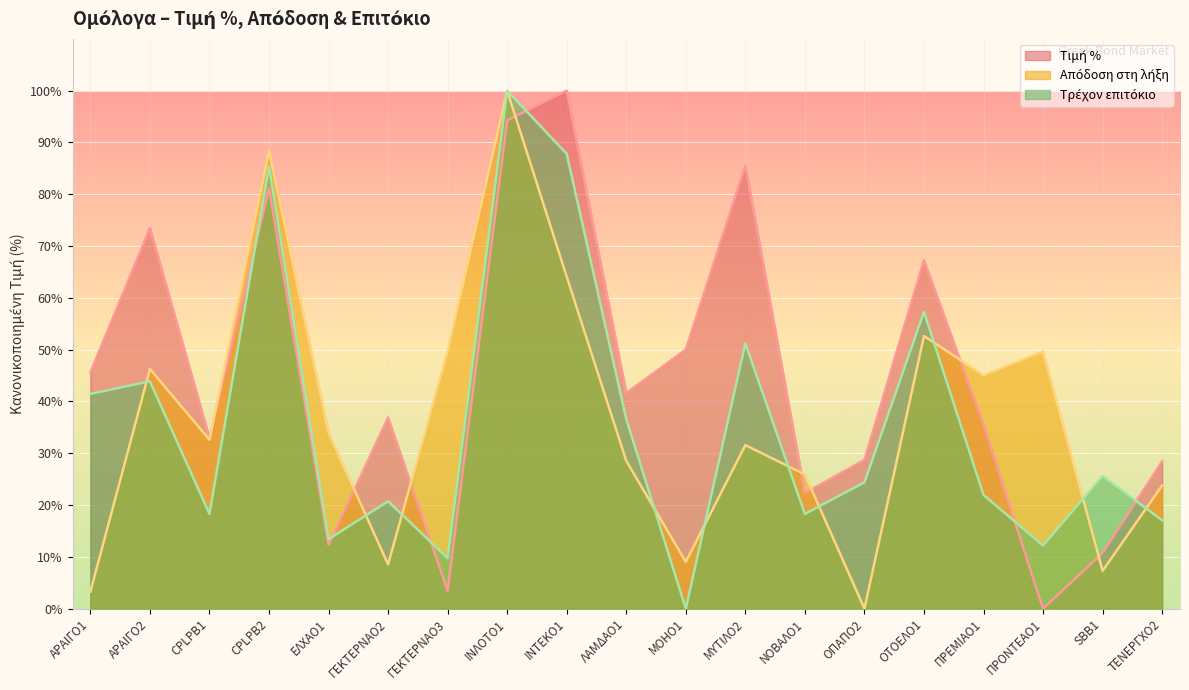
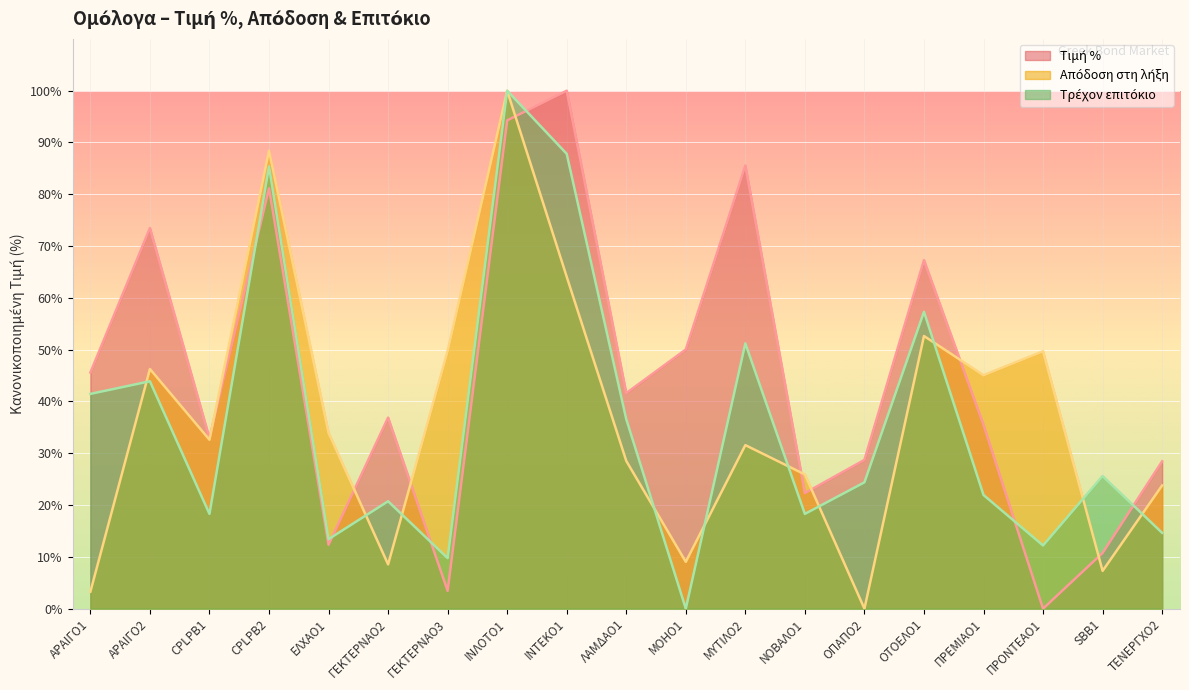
  {
    "Τιμή %": {
      "ΑΡΑΙΓΟ1": "46%",
      "ΑΡΑΙΓΟ2": "73%",
      "CPLPB2": "81%",
      "ΕΛΧΑΟ1": "12%",
      "ΓΕΚΤΕΡΝΑΟ2": "37%",
      "ΓΕΚΤΕΡΝΑΟ3": "3%",
      "ΙΝΛΟΤΟ1": "94%",
      "ΙΝΤΕΚΟ1": "100%",
      "ΛΑΜΔΑΟ1": "42%",
      "ΜΟΗΟ1": "50%",
      "ΜΥΤΙΛΟ2": "86%",
      "ΝΟΒΑΛΟ1": "22%",
      "ΟΠΑΠΟ2": "29%",
      "ΟΤΟΕΛΟ1": "67%",
      "ΠΡΕΜΙΑΟ1": "35%",
      "ΠΡΟΝΤΕΑΟ1": "0%",
      "SBB1": "11%",
      "ΤΕΝΕΡΓΧΟ2": "28%"
    },
    "Απόδοση στη λήξη": {
      "ΑΡΑΙΓΟ1": "3%",
      "ΑΡΑΙΓΟ2": "46%",
      "CPLPB2": "88%",
      "ΕΛΧΑΟ1": "34%",
      "ΓΕΚΤΕΡΝΑΟ2": "9%",
      "ΓΕΚΤΕΡΝΑΟ3": "50%",
      "ΙΝΤΕΚΟ1": "64%",
      "ΛΑΜΔΑΟ1": "29%",
      "ΜΟΗΟ1": "9%",
      "ΜΥΤΙΛΟ2": "32%",
      "ΝΟΒΑΛΟ1": "26%",
      "ΟΠΑΠΟ2": "0%",
      "ΟΤΟΕΛΟ1": "53%",
      "ΠΡΕΜΙΑΟ1": "45%",
      "ΠΡΟΝΤΕΑΟ1": "50%",
      "SBB1": "7%",
      "ΤΕΝΕΡΓΧΟ2": "24%"
    },
    "Τρέχον επιτόκιο": {
      "ΑΡΑΙΓΟ1": "41%",
      "ΑΡΑΙΓΟ2": "44%",
      "CPLPB1": "18%",
      "CPLPB2": "85%",
      "ΕΛΧΑΟ1": "13%",
      "ΓΕΚΤΕΡΝΑΟ2": "21%",
      "ΓΕΚΤΕΡΝΑΟ3": "10%",
      "ΙΝΤΕΚΟ1": "88%",
      "ΛΑΜΔΑΟ1": "37%",
      "ΜΟΗΟ1": "0%",
      "ΜΥΤΙΛΟ2": "51%",
      "ΝΟΒΑΛΟ1": "18%",
      "ΟΠΑΠΟ2": "24%",
      "ΟΤΟΕΛΟ1": "57%",
      "ΠΡΕΜΙΑΟ1": "22%",
      "ΠΡΟΝΤΕΑΟ1": "12%",
      "SBB1": "26%",
-     "ΤΕΝΕΡΓΧΟ2": "17%"
+     "ΤΕΝΕΡΓΧΟ2": "15%"
    }
  }
